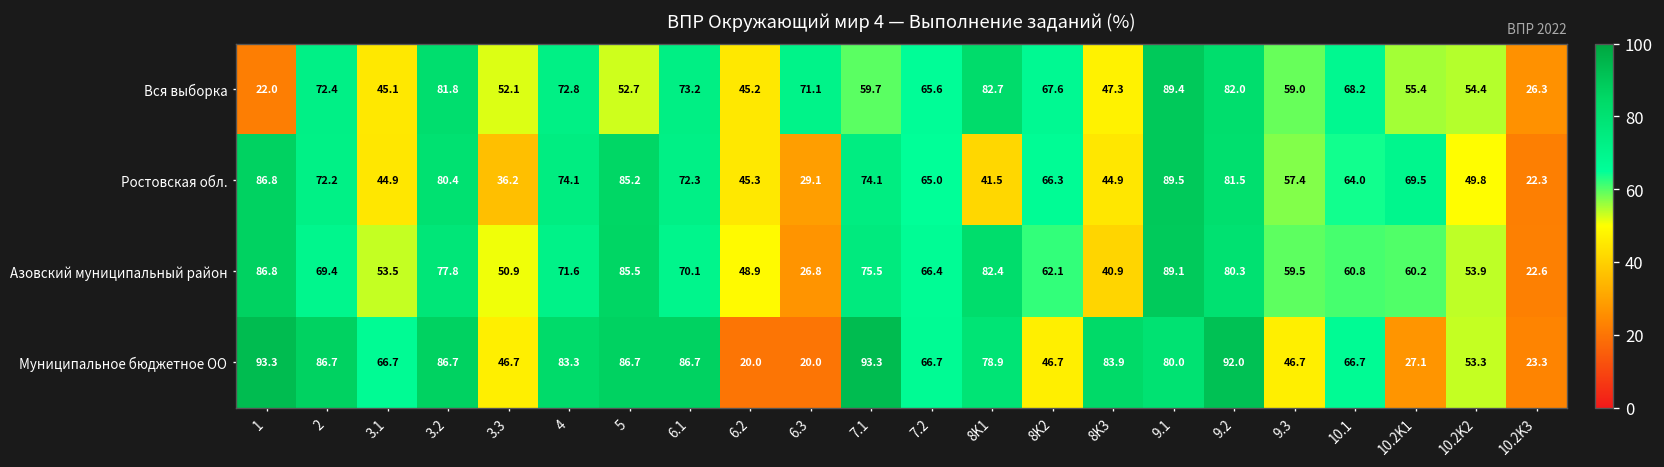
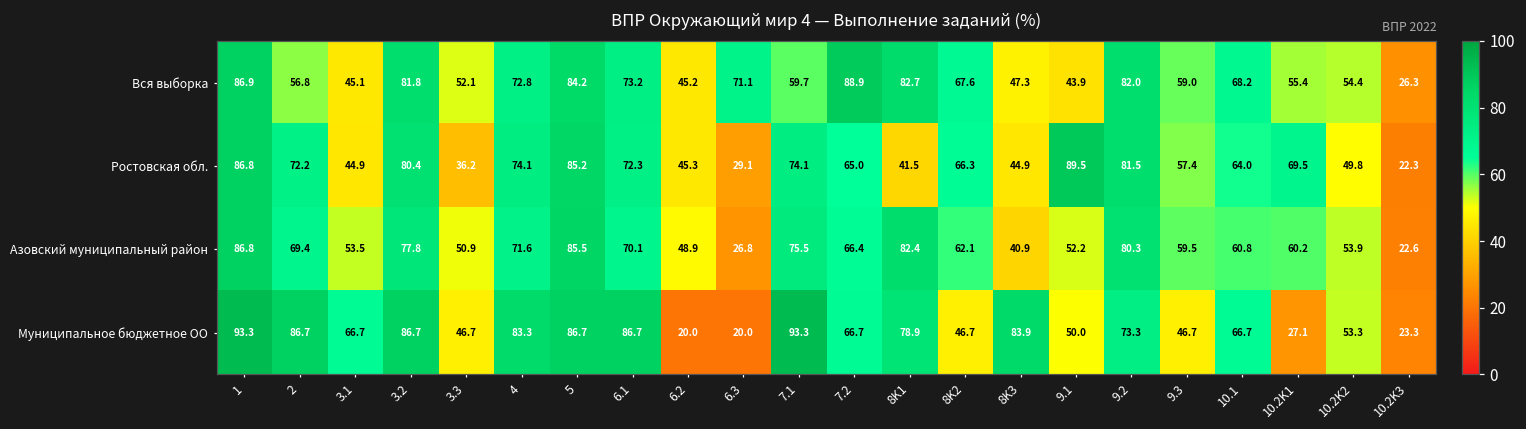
  {
    "Вся выборка": {
-     "1": 22.0,
-     "2": 72.4,
+     "1": 86.9,
+     "2": 56.8,
      "3.1": 45.1,
      "3.2": 81.8,
      "3.3": 52.1,
      "4": 72.8,
-     "5": 52.7,
+     "5": 84.2,
      "6.1": 73.2,
      "6.2": 45.2,
      "6.3": 71.1,
      "7.1": 59.7,
-     "7.2": 65.6,
+     "7.2": 88.9,
      "8K1": 82.7,
      "8K2": 67.6,
      "8K3": 47.3,
-     "9.1": 89.4,
+     "9.1": 43.9,
      "9.2": 82.0,
      "9.3": 59.0,
      "10.1": 68.2,
      "10.2K1": 55.4,
      "10.2K2": 54.4,
      "10.2K3": 26.3
    },
    "Ростовская обл.": {
      "1": 86.8,
      "2": 72.2,
      "3.1": 44.9,
      "3.2": 80.4,
      "3.3": 36.2,
      "4": 74.1,
      "5": 85.2,
      "6.1": 72.3,
      "6.2": 45.3,
      "6.3": 29.1,
      "7.1": 74.1,
      "7.2": 65.0,
      "8K1": 41.5,
      "8K2": 66.3,
      "8K3": 44.9,
      "9.1": 89.5,
      "9.2": 81.5,
      "9.3": 57.4,
      "10.1": 64.0,
      "10.2K1": 69.5,
      "10.2K2": 49.8,
      "10.2K3": 22.3
    },
    "Азовский муниципальный район": {
      "1": 86.8,
      "2": 69.4,
      "3.1": 53.5,
      "3.2": 77.8,
      "3.3": 50.9,
      "4": 71.6,
      "5": 85.5,
      "6.1": 70.1,
      "6.2": 48.9,
      "6.3": 26.8,
      "7.1": 75.5,
      "7.2": 66.4,
      "8K1": 82.4,
      "8K2": 62.1,
      "8K3": 40.9,
-     "9.1": 89.1,
+     "9.1": 52.2,
      "9.2": 80.3,
      "9.3": 59.5,
      "10.1": 60.8,
      "10.2K1": 60.2,
      "10.2K2": 53.9,
      "10.2K3": 22.6
    },
    "Муниципальное бюджетное ОО": {
      "1": 93.3,
      "2": 86.7,
      "3.1": 66.7,
      "3.2": 86.7,
      "3.3": 46.7,
      "4": 83.3,
      "5": 86.7,
      "6.1": 86.7,
      "6.2": 20.0,
      "6.3": 20.0,
      "7.1": 93.3,
      "7.2": 66.7,
      "8K1": 78.9,
      "8K2": 46.7,
      "8K3": 83.9,
-     "9.1": 80.0,
-     "9.2": 92.0,
+     "9.1": 50.0,
+     "9.2": 73.3,
      "9.3": 46.7,
      "10.1": 66.7,
      "10.2K1": 27.1,
      "10.2K2": 53.3,
      "10.2K3": 23.3
    }
  }
